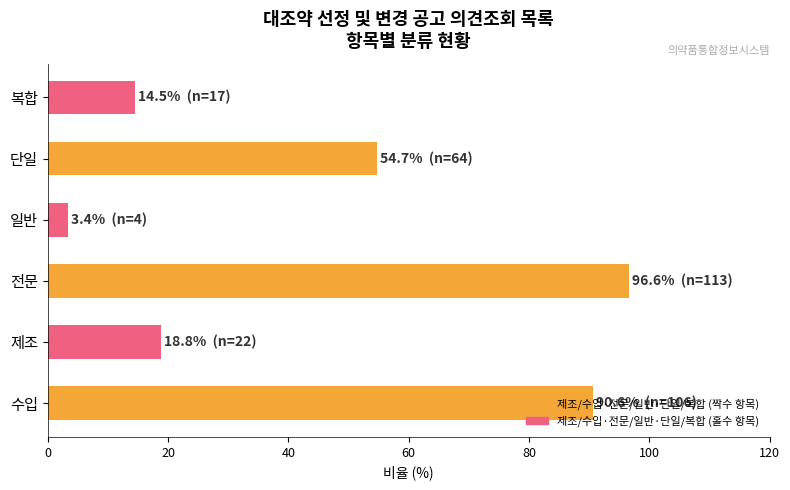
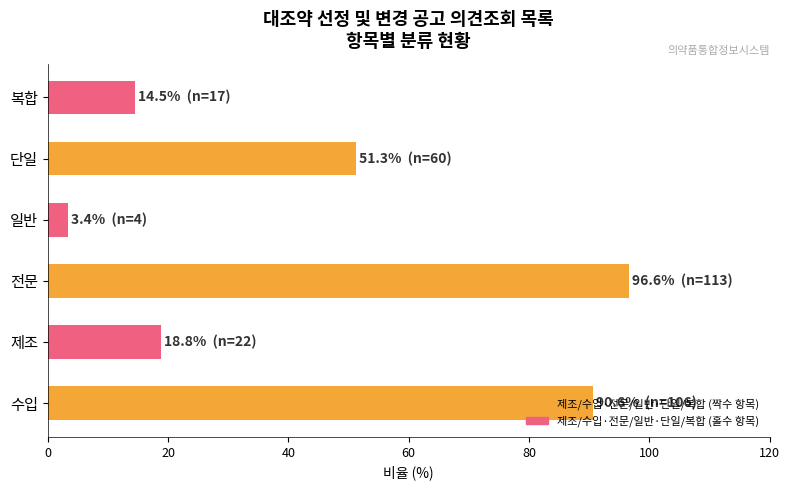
  {
    "복합": "14.5%",
-   "단일": "54.7% (n=64)",
+   "단일": "51.3% (n=60)",
    "일반": "3.4%",
    "전문": "96.6%",
    "제조": "18.8%",
    "수입": "90.6%"
  }
